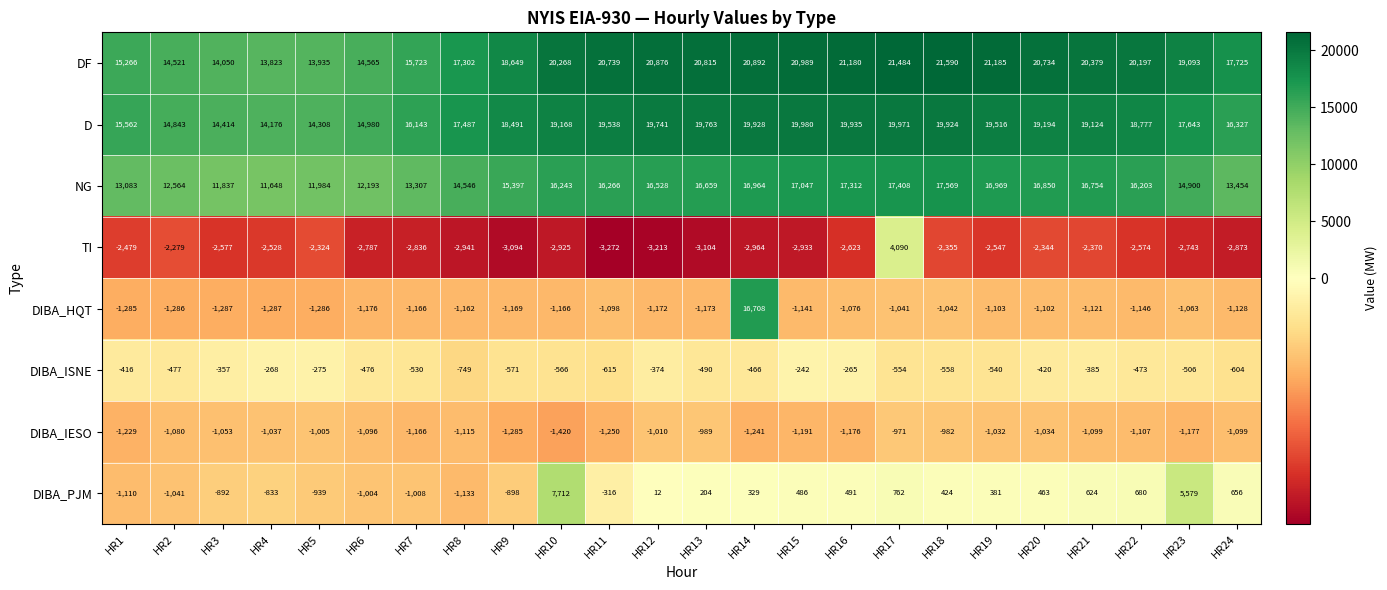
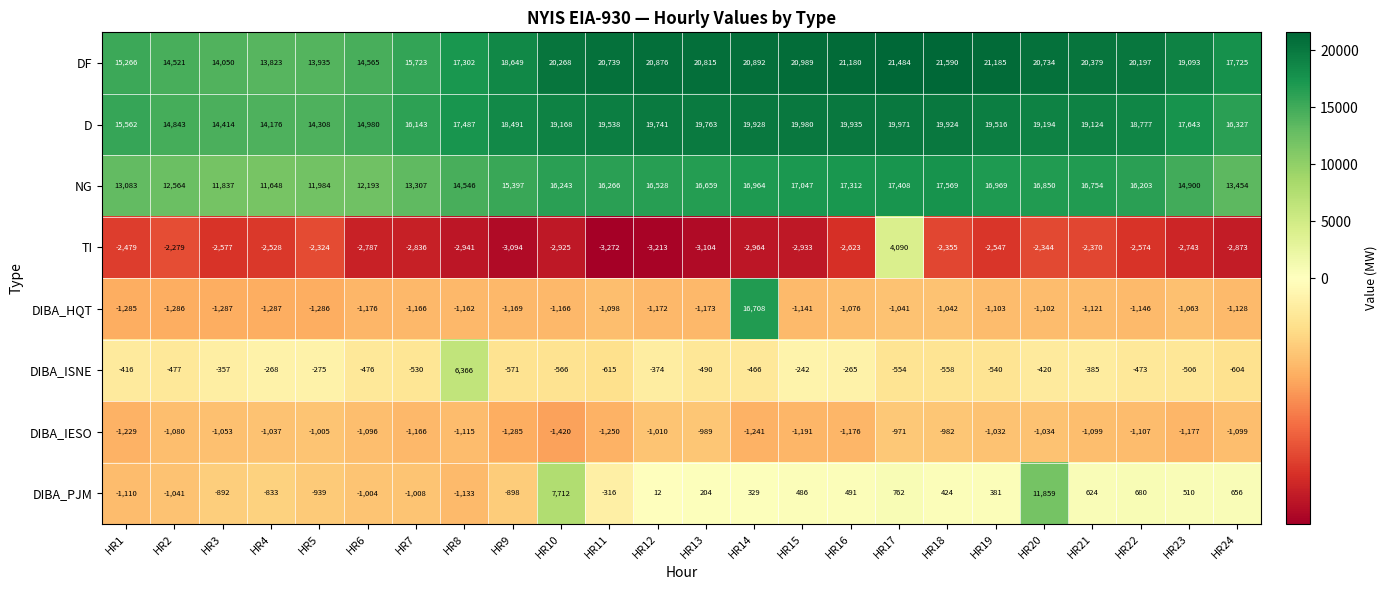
  {
    "DF": {
      "HR1": "15,266",
      "HR2": "14,521",
      "HR3": "14,050",
      "HR4": "13,823",
      "HR5": "13,935",
      "HR6": "14,565",
      "HR7": "15,723",
      "HR8": "17,302",
      "HR9": "18,649",
      "HR10": "20,268",
      "HR11": "20,739",
      "HR12": "20,876",
      "HR13": "20,815",
      "HR14": "20,892",
      "HR15": "20,989",
      "HR16": "21,180",
      "HR17": "21,484",
      "HR18": "21,590",
      "HR19": "21,185",
      "HR20": "20,734",
      "HR21": "20,379",
      "HR22": "20,197",
      "HR23": "19,093",
      "HR24": "17,725"
    },
    "D": {
      "HR1": "15,562",
      "HR2": "14,843",
      "HR3": "14,414",
      "HR4": "14,176",
      "HR5": "14,308",
      "HR6": "14,980",
      "HR7": "16,143",
      "HR8": "17,487",
      "HR9": "18,491",
      "HR10": "19,168",
      "HR11": "19,538",
      "HR12": "19,741",
      "HR13": "19,763",
      "HR14": "19,928",
      "HR15": "19,980",
      "HR16": "19,935",
      "HR17": "19,971",
      "HR18": "19,924",
      "HR19": "19,516",
      "HR20": "19,194",
      "HR21": "19,124",
      "HR22": "18,777",
      "HR23": "17,643",
      "HR24": "16,327"
    },
    "NG": {
      "HR1": "13,083",
      "HR2": "12,564",
      "HR3": "11,837",
      "HR4": "11,648",
      "HR5": "11,984",
      "HR6": "12,193",
      "HR7": "13,307",
      "HR8": "14,546",
      "HR9": "15,397",
      "HR10": "16,243",
      "HR11": "16,266",
      "HR12": "16,528",
      "HR13": "16,659",
      "HR14": "16,964",
      "HR15": "17,047",
      "HR16": "17,312",
      "HR17": "17,408",
      "HR18": "17,569",
      "HR19": "16,969",
      "HR20": "16,850",
      "HR21": "16,754",
      "HR22": "16,203",
      "HR23": "14,900",
      "HR24": "13,454"
    },
    "TI": {
      "HR1": "-2,479",
      "HR2": "-2,279",
      "HR3": "-2,577",
      "HR4": "-2,528",
      "HR5": "-2,324",
      "HR6": "-2,787",
      "HR7": "-2,836",
      "HR8": "-2,941",
      "HR9": "-3,094",
      "HR10": "-2,925",
      "HR11": "-3,272",
      "HR12": "-3,213",
      "HR13": "-3,104",
      "HR14": "-2,964",
      "HR15": "-2,933",
      "HR16": "-2,623",
      "HR17": "4,090",
      "HR18": "-2,355",
      "HR19": "-2,547",
      "HR20": "-2,344",
      "HR21": "-2,370",
      "HR22": "-2,574",
      "HR23": "-2,743",
      "HR24": "-2,873"
    },
    "DIBA_HQT": {
      "HR1": "-1,285",
      "HR2": "-1,286",
      "HR3": "-1,287",
      "HR4": "-1,287",
      "HR5": "-1,286",
      "HR6": "-1,176",
      "HR7": "-1,166",
      "HR8": "-1,162",
      "HR9": "-1,169",
      "HR10": "-1,166",
      "HR11": "-1,098",
      "HR12": "-1,172",
      "HR13": "-1,173",
      "HR14": "16,708",
      "HR15": "-1,141",
      "HR16": "-1,076",
      "HR17": "-1,041",
      "HR18": "-1,042",
      "HR19": "-1,103",
      "HR20": "-1,102",
      "HR21": "-1,121",
      "HR22": "-1,146",
      "HR23": "-1,063",
      "HR24": "-1,128"
    },
    "DIBA_ISNE": {
      "HR1": "-416",
      "HR2": "-477",
      "HR3": "-357",
      "HR4": "-268",
      "HR5": "-275",
      "HR6": "-476",
      "HR7": "-530",
-     "HR8": "-749",
+     "HR8": "6,366",
      "HR9": "-571",
      "HR10": "-566",
      "HR11": "-615",
      "HR12": "-374",
      "HR13": "-490",
      "HR14": "-466",
      "HR15": "-242",
      "HR16": "-265",
      "HR17": "-554",
      "HR18": "-558",
      "HR19": "-540",
      "HR20": "-420",
      "HR21": "-385",
      "HR22": "-473",
      "HR23": "-506",
      "HR24": "-604"
    },
    "DIBA_IESO": {
      "HR1": "-1,229",
      "HR2": "-1,080",
      "HR3": "-1,053",
      "HR4": "-1,037",
      "HR5": "-1,005",
      "HR6": "-1,096",
      "HR7": "-1,166",
      "HR8": "-1,115",
      "HR9": "-1,285",
      "HR10": "-1,420",
      "HR11": "-1,250",
      "HR12": "-1,010",
      "HR13": "-989",
      "HR14": "-1,241",
      "HR15": "-1,191",
      "HR16": "-1,176",
      "HR17": "-971",
      "HR18": "-982",
      "HR19": "-1,032",
      "HR20": "-1,034",
      "HR21": "-1,099",
      "HR22": "-1,107",
      "HR23": "-1,177",
      "HR24": "-1,099"
    },
    "DIBA_PJM": {
      "HR1": "-1,110",
      "HR2": "-1,041",
      "HR3": "-892",
      "HR4": "-833",
      "HR5": "-939",
      "HR6": "-1,004",
      "HR7": "-1,008",
      "HR8": "-1,133",
      "HR9": "-898",
      "HR10": "7,712",
      "HR11": "-316",
      "HR12": "12",
      "HR13": "204",
      "HR14": "329",
      "HR15": "486",
      "HR16": "491",
      "HR17": "762",
      "HR18": "424",
      "HR19": "381",
-     "HR20": "463",
+     "HR20": "11,859",
      "HR21": "624",
      "HR22": "680",
-     "HR23": "5,579",
+     "HR23": "510",
      "HR24": "656"
    }
  }
